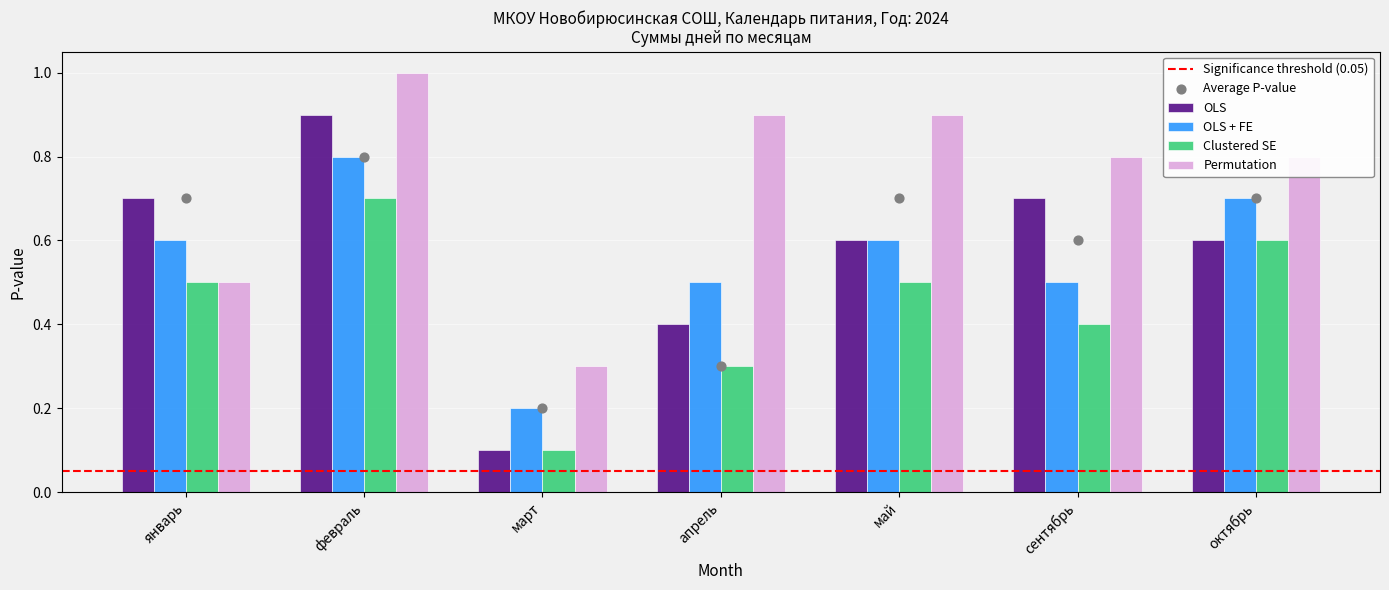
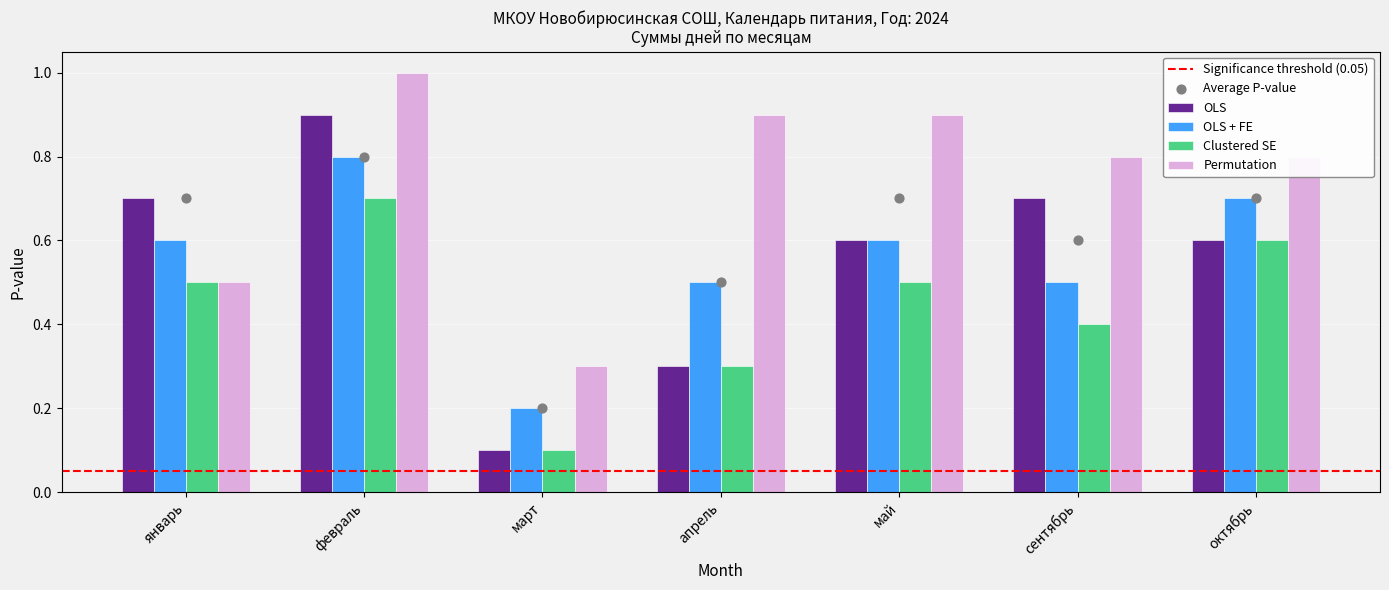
  {
    "OLS": {
      "январь": 0.70,
      "февраль": 0.90,
      "март": 0.10,
-     "апрель": 0.40,
+     "апрель": 0.30,
      "май": 0.60,
      "сентябрь": 0.70,
      "октябрь": 0.60
    },
    "Average P-value": {
-     "апрель": 0.30
+     "апрель": 0.50
    },
    "OLS + FE": {
      "январь": 0.60,
      "февраль": 0.80,
      "март": 0.20,
      "апрель": 0.50,
      "май": 0.60,
      "сентябрь": 0.50,
      "октябрь": 0.70
    },
    "Clustered SE": {
      "январь": 0.50,
      "февраль": 0.70,
      "март": 0.10,
      "апрель": 0.30,
      "май": 0.50,
      "сентябрь": 0.40,
      "октябрь": 0.60
    },
    "Permutation": {
      "январь": 0.50,
      "февраль": 1.00,
      "март": 0.30,
      "апрель": 0.90,
      "май": 0.90,
      "сентябрь": 0.80
    }
  }
